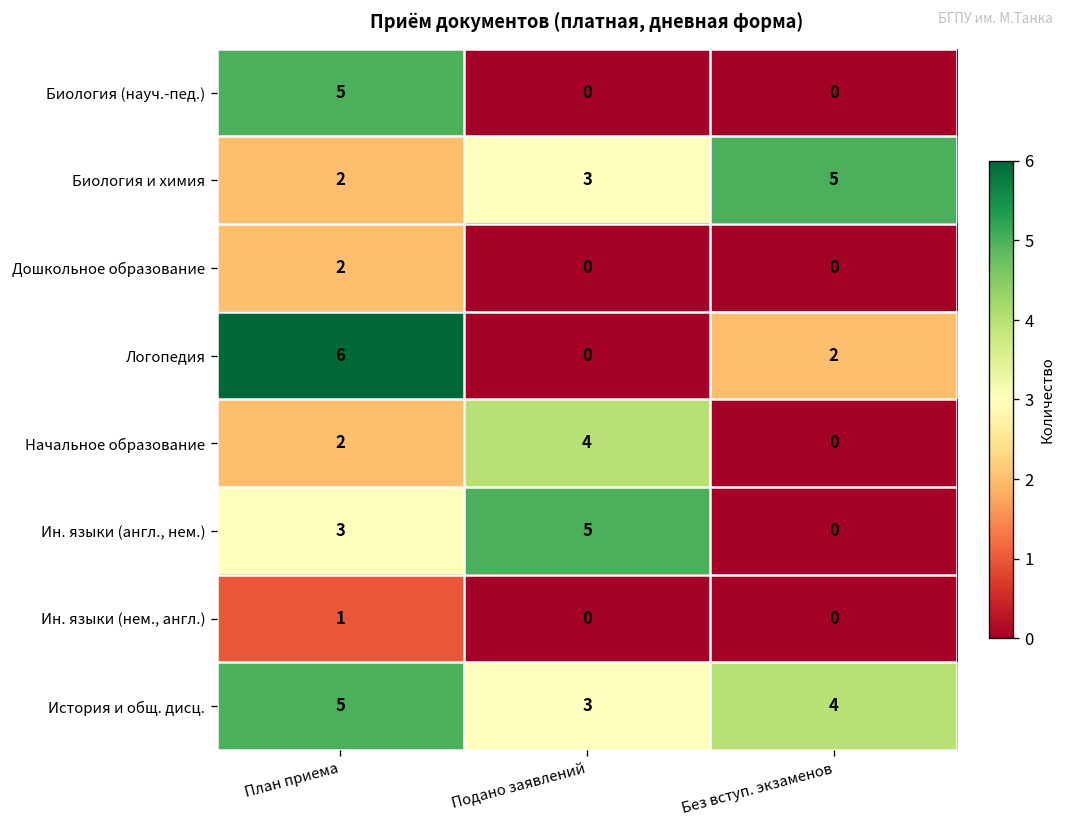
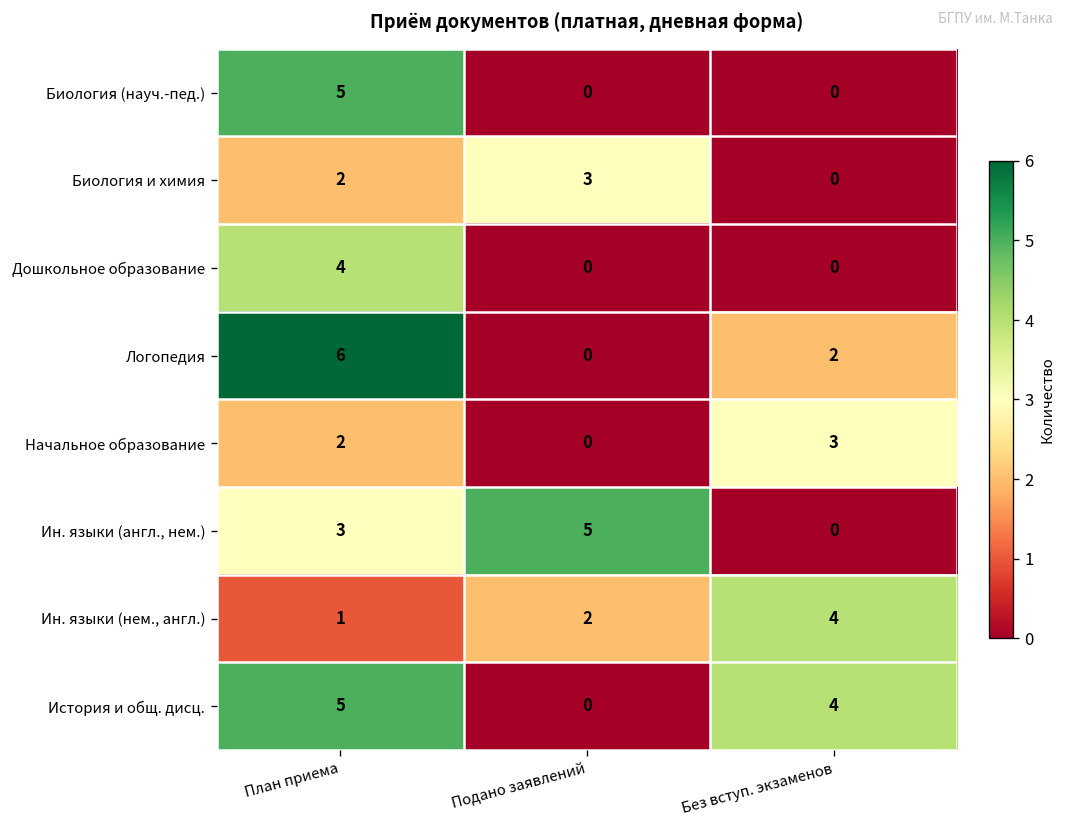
  {
    "Биология (науч.-пед.)": {
      "План приема": 5,
      "Подано заявлений": 0,
      "Без вступ. экзаменов": 0
    },
    "Биология и химия": {
      "План приема": 2,
      "Подано заявлений": 3,
-     "Без вступ. экзаменов": 5
+     "Без вступ. экзаменов": 0
    },
    "Дошкольное образование": {
-     "План приема": 2,
+     "План приема": 4,
      "Подано заявлений": 0,
      "Без вступ. экзаменов": 0
    },
    "Логопедия": {
      "План приема": 6,
      "Подано заявлений": 0,
      "Без вступ. экзаменов": 2
    },
    "Начальное образование": {
      "План приема": 2,
-     "Подано заявлений": 4,
-     "Без вступ. экзаменов": 0
+     "Подано заявлений": 0,
+     "Без вступ. экзаменов": 3
    },
    "Ин. языки (англ., нем.)": {
      "План приема": 3,
      "Подано заявлений": 5,
      "Без вступ. экзаменов": 0
    },
    "Ин. языки (нем., англ.)": {
      "План приема": 1,
-     "Подано заявлений": 0,
-     "Без вступ. экзаменов": 0
+     "Подано заявлений": 2,
+     "Без вступ. экзаменов": 4
    },
    "История и общ. дисц.": {
      "План приема": 5,
-     "Подано заявлений": 3,
+     "Подано заявлений": 0,
      "Без вступ. экзаменов": 4
    }
  }
